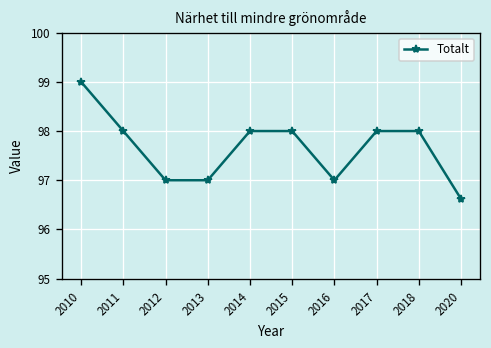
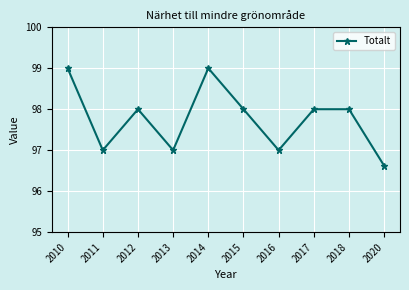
  {
    "2010": 99,
-   "2011": 98,
-   "2012": 97,
+   "2011": 97,
+   "2012": 98,
    "2013": 97,
-   "2014": 98,
+   "2014": 99,
    "2015": 98,
    "2016": 97,
    "2017": 98,
    "2018": 98,
    "2020": 96.6
  }
